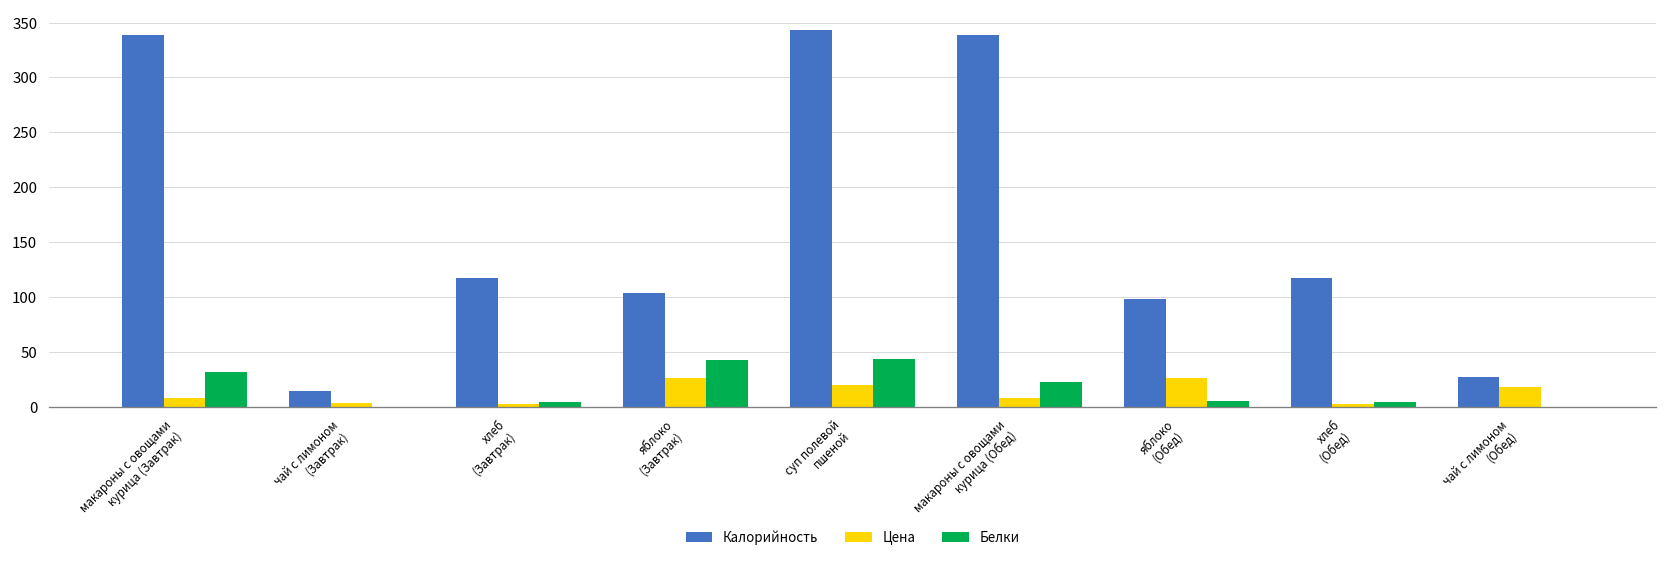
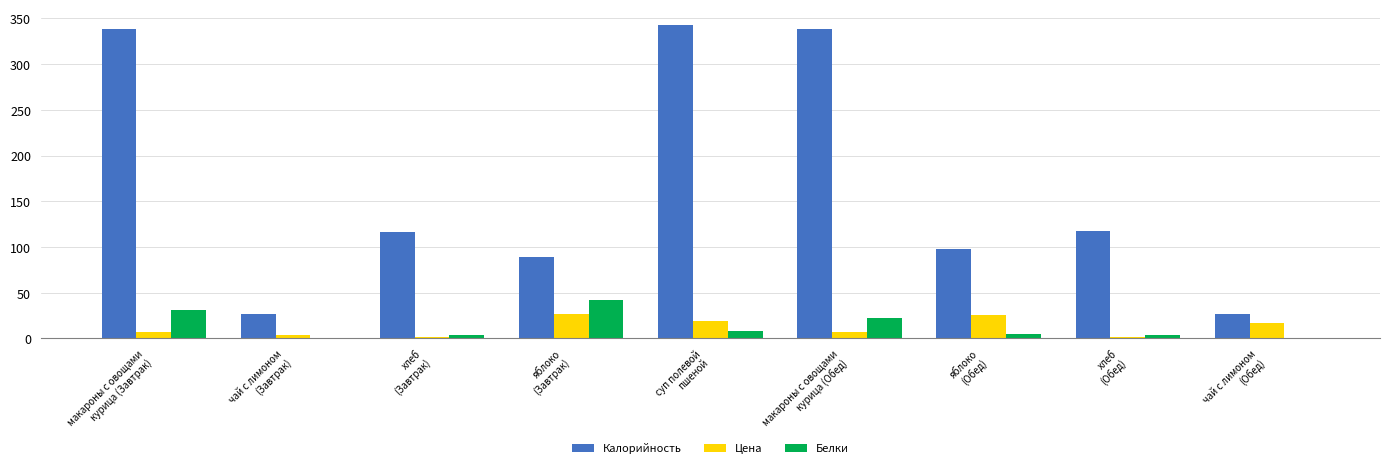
  {
    "Калорийность": {
      "макароны с овощами курица (Завтрак)": 340,
-     "чай с лимоном (Завтрак)": 10,
+     "чай с лимоном (Завтрак)": 30,
      "хлеб (Завтрак)": 120,
-     "яблоко (Завтрак)": 100,
+     "яблоко (Завтрак)": 90,
      "суп полевой пшеной": 340,
      "макароны с овощами курица (Обед)": 340,
      "яблоко (Обед)": 100,
      "хлеб (Обед)": 120,
      "чай с лимоном (Обед)": 30
    },
    "Цена": {
      "макароны с овощами курица (Завтрак)": 10,
      "чай с лимоном (Завтрак)": 0,
      "яблоко (Завтрак)": 30,
      "суп полевой пшеной": 20,
      "макароны с овощами курица (Обед)": 10,
      "яблоко (Обед)": 30,
      "чай с лимоном (Обед)": 20
    },
    "Белки": {
      "макароны с овощами курица (Завтрак)": 30,
      "хлеб (Завтрак)": 0,
      "яблоко (Завтрак)": 40,
-     "суп полевой пшеной": 40,
+     "суп полевой пшеной": 10,
      "макароны с овощами курица (Обед)": 20,
      "яблоко (Обед)": 10,
      "хлеб (Обед)": 0,
      "чай с лимоном (Обед)": 0
    }
  }
